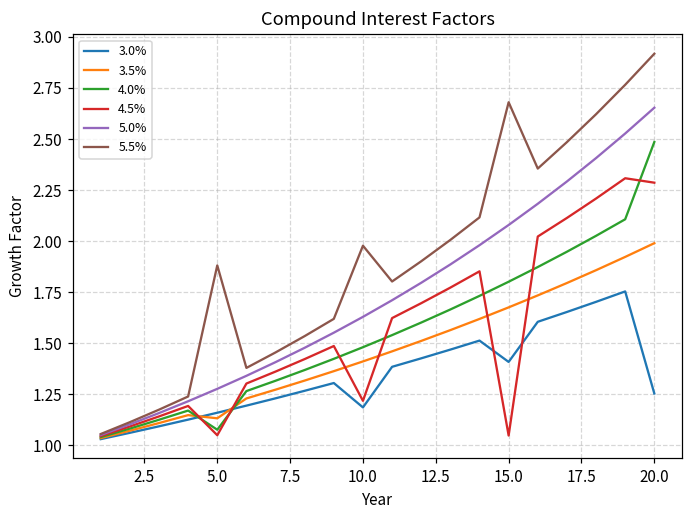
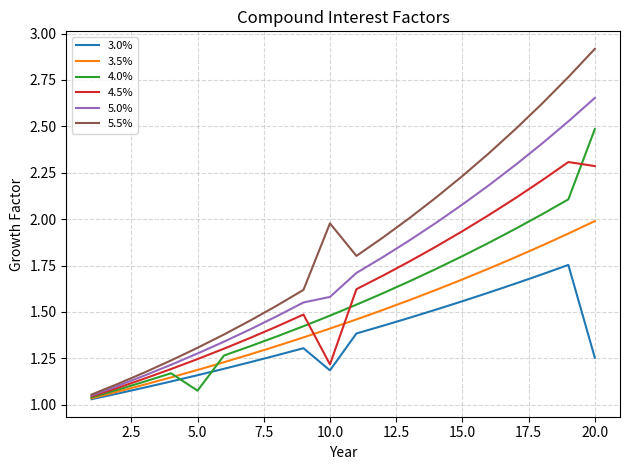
  {
    "3.0%": {
      "5.0": 1.16,
      "10.0": 1.19,
-     "15.0": 1.41,
+     "15.0": 1.56,
      "20.0": 1.25
    },
    "3.5%": {
-     "5.0": 1.13,
+     "5.0": 1.19,
      "10.0": 1.41,
      "15.0": 1.68,
      "20.0": 1.99
    },
    "4.0%": {
      "5.0": 1.08,
      "10.0": 1.48,
      "15.0": 1.80,
      "20.0": 2.49
    },
    "4.5%": {
-     "5.0": 1.05,
+     "5.0": 1.25,
      "10.0": 1.22,
-     "15.0": 1.05,
+     "15.0": 1.94,
      "20.0": 2.29
    },
    "5.0%": {
      "5.0": 1.28,
-     "10.0": 1.63,
+     "10.0": 1.58,
      "15.0": 2.08,
      "20.0": 2.65
    },
    "5.5%": {
-     "5.0": 1.88,
+     "5.0": 1.31,
      "10.0": 1.98,
-     "15.0": 2.68,
+     "15.0": 2.23,
      "20.0": 2.92
    }
  }
